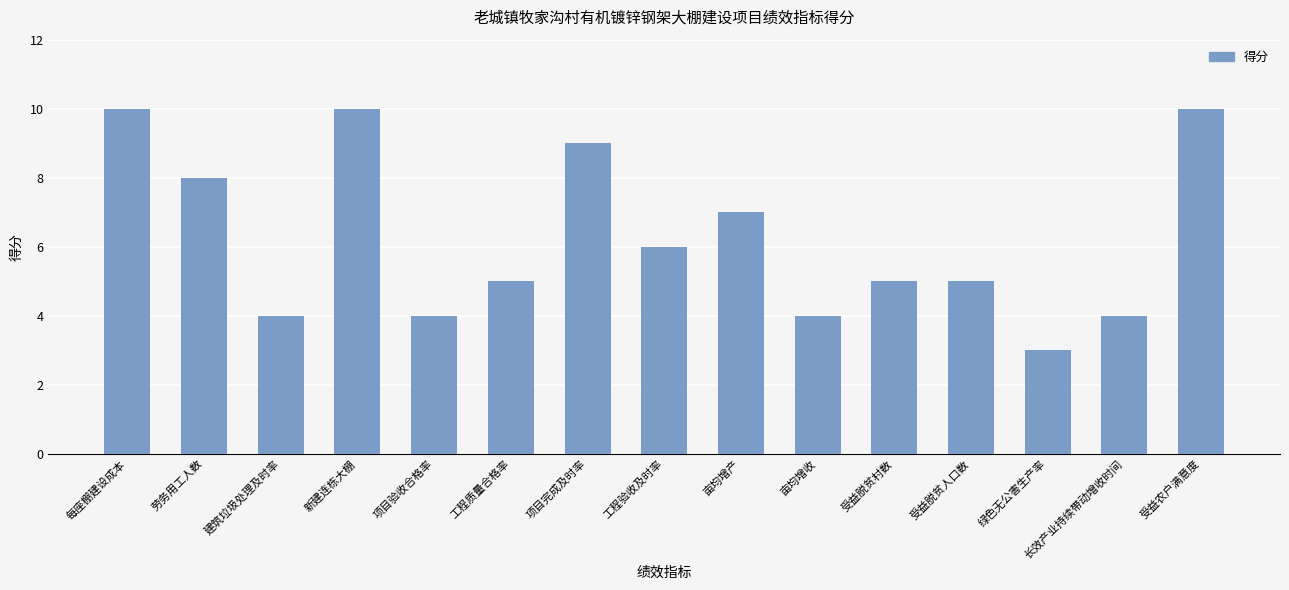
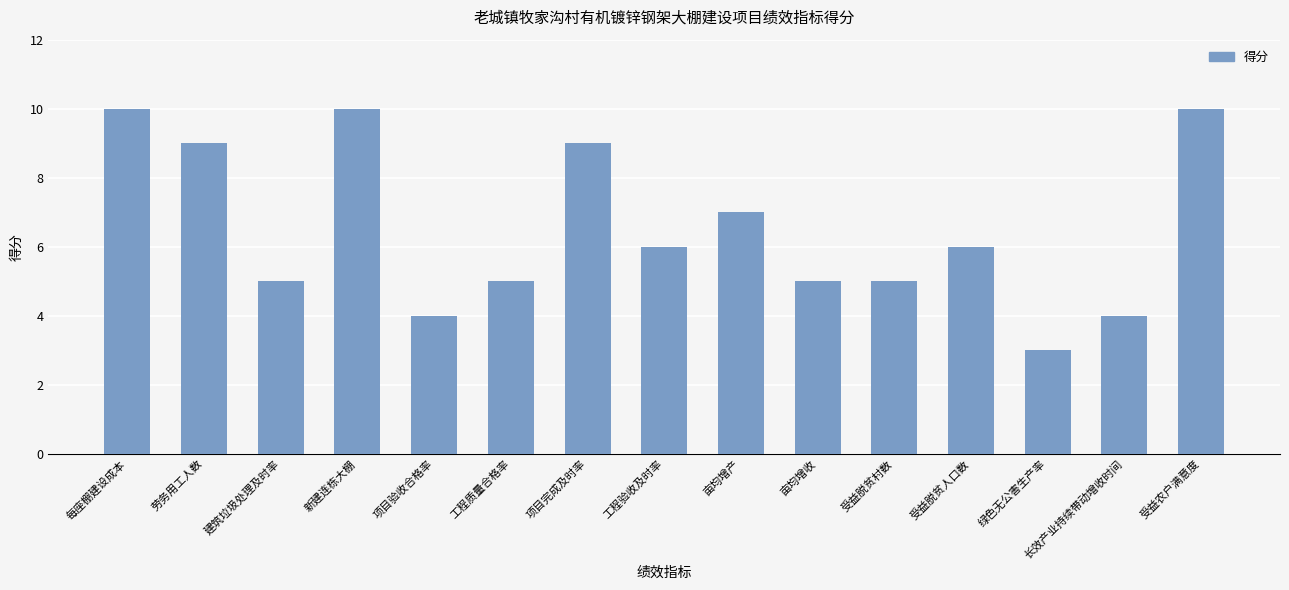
  {
    "每座棚建设成本": 10,
-   "劳务用工人数": 8,
-   "建筑垃圾处理及时率": 4,
+   "劳务用工人数": 9,
+   "建筑垃圾处理及时率": 5,
    "新建连栋大棚": 10,
    "项目验收合格率": 4,
    "工程质量合格率": 5,
    "项目完成及时率": 9,
    "工程验收及时率": 6,
    "亩均增产": 7,
-   "亩均增收": 4,
+   "亩均增收": 5,
    "受益脱贫村数": 5,
-   "受益脱贫人口数": 5,
+   "受益脱贫人口数": 6,
    "绿色无公害生产率": 3,
    "长效产业持续带动增收时间": 4,
    "受益农户满意度": 10
  }
